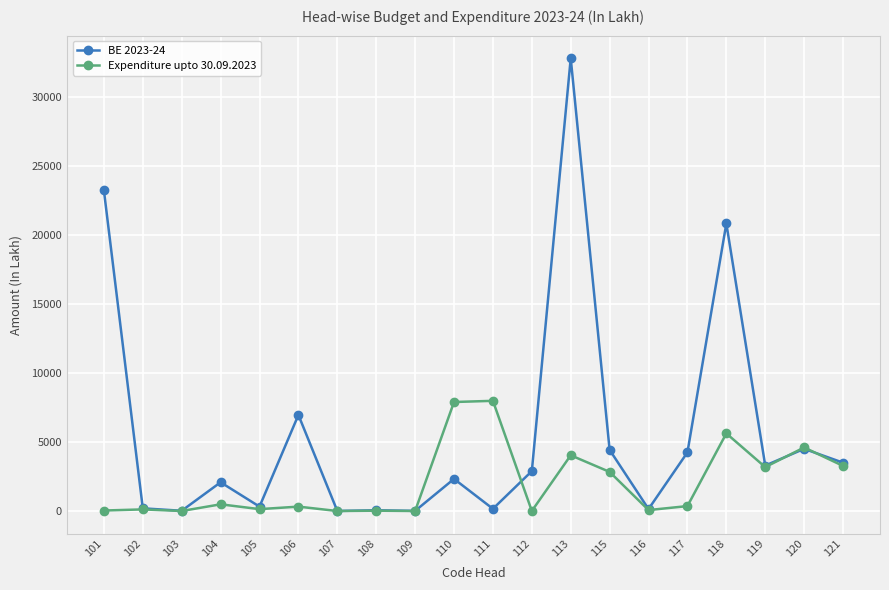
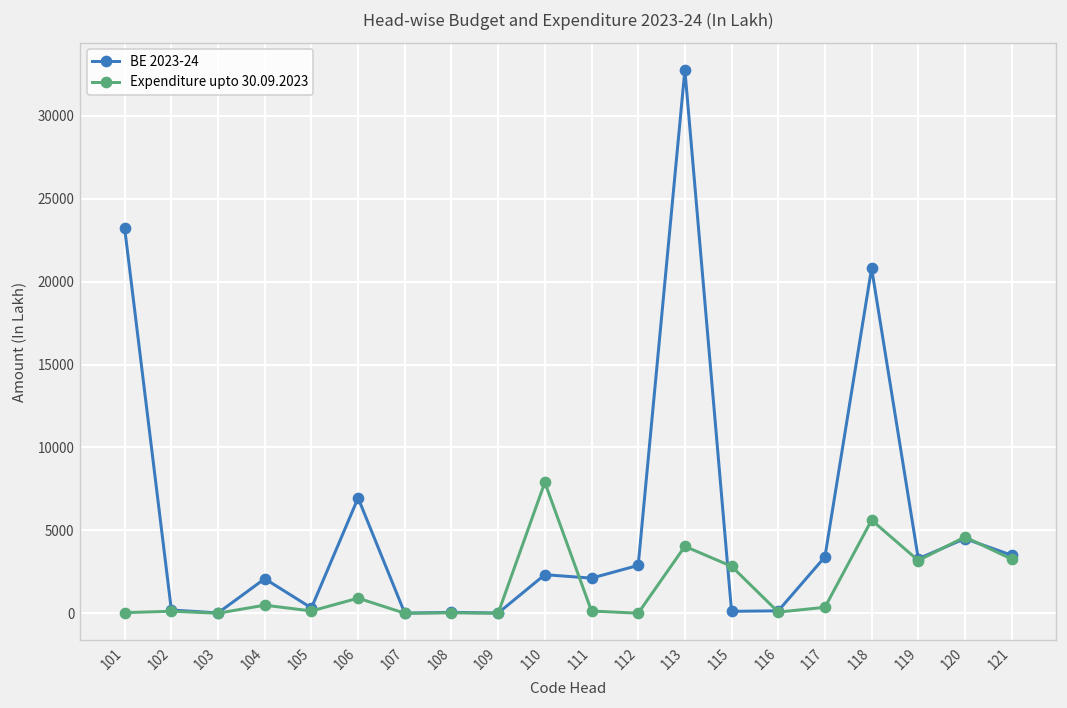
  {
    "BE 2023-24": {
      "101": 23200,
      "104": 2100,
      "106": 7000,
      "110": 2300,
-     "111": 200,
+     "111": 2100,
      "112": 2900,
      "113": 32800,
-     "115": 4400,
-     "117": 4200,
+     "115": 100,
+     "117": 3400,
      "118": 20800,
      "121": 3500
    },
    "Expenditure upto 30.09.2023": {
      "101": 0,
      "104": 500,
-     "106": 300,
+     "106": 900,
      "110": 7900,
-     "111": 8000,
+     "111": 100,
      "112": 0,
      "113": 4000,
      "115": 2800,
      "117": 400,
      "118": 5600,
      "121": 3300
    }
  }
